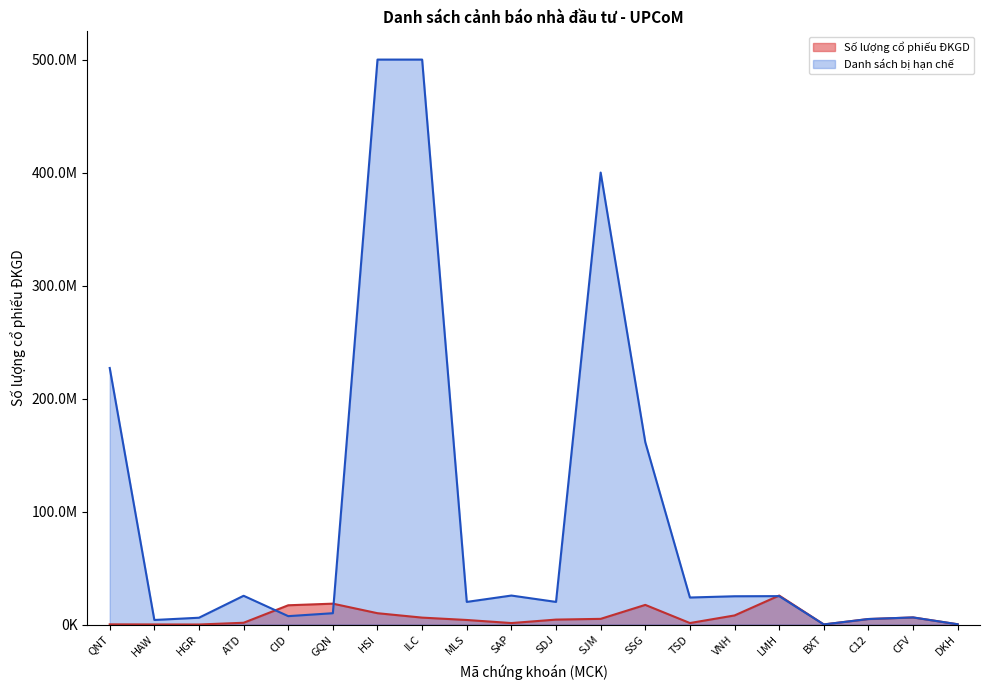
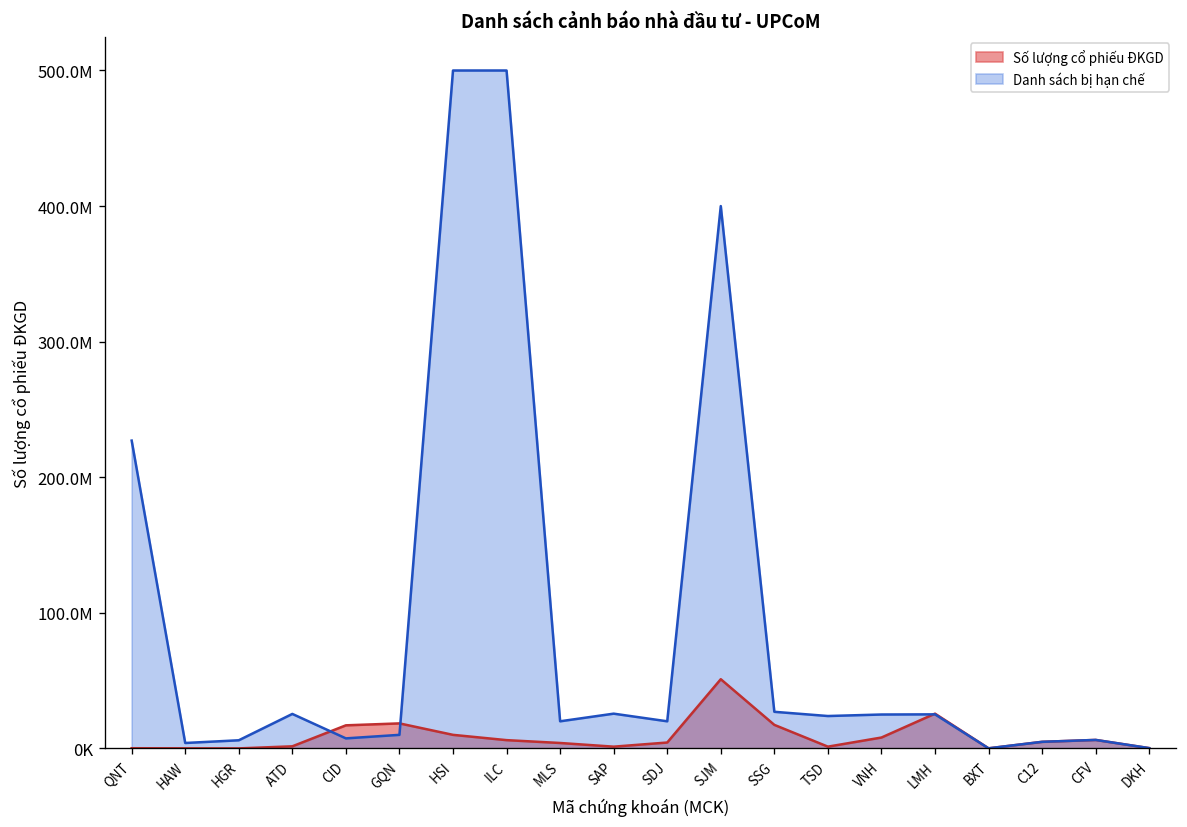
  {
    "Số lượng cổ phiếu ĐKGD": {
      "QNT": 0,
      "HAW": 0,
      "HGR": 0,
      "ATD": 2000000,
      "CID": 17000000,
      "GQN": 18000000,
      "HSI": 10000000,
      "ILC": 6000000,
      "MLS": 4000000,
      "SAP": 1000000,
      "SDJ": 4000000,
-     "SJM": 5000000,
+     "SJM": 51000000,
      "SSG": 17000000,
      "TSD": 1000000,
      "VNH": 8000000
    },
    "Danh sách bị hạn chế": {
      "QNT": 227000000,
      "HAW": 4000000,
      "HGR": 6000000,
      "ATD": 25000000,
      "CID": 7000000,
      "GQN": 10000000,
      "HSI": 500000000,
      "ILC": 500000000,
      "MLS": 20000000,
      "SAP": 26000000,
      "SDJ": 20000000,
      "SJM": 400000000,
-     "SSG": 161000000,
+     "SSG": 27000000,
      "TSD": 24000000,
      "VNH": 25000000
    }
  }
